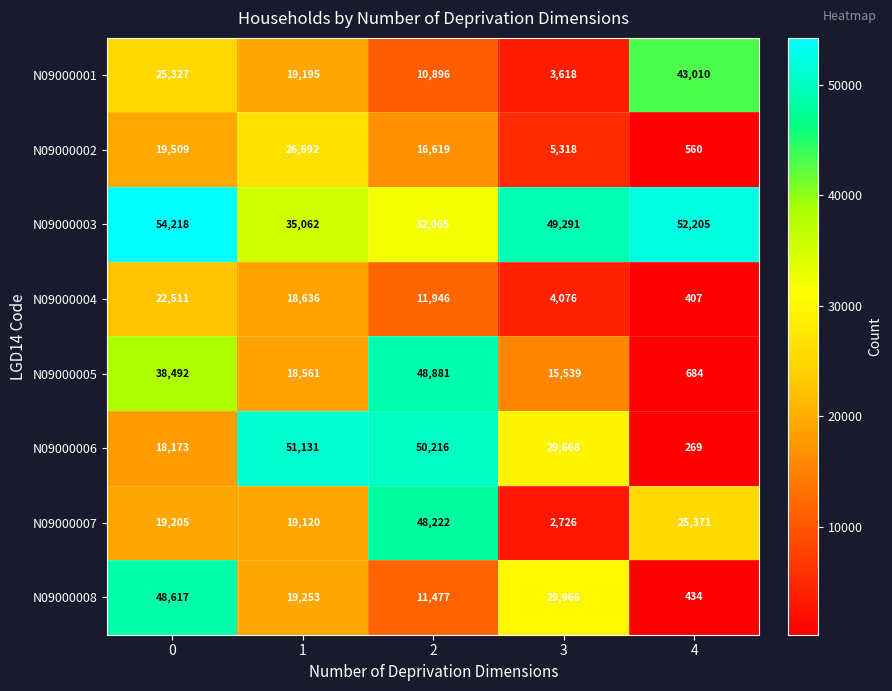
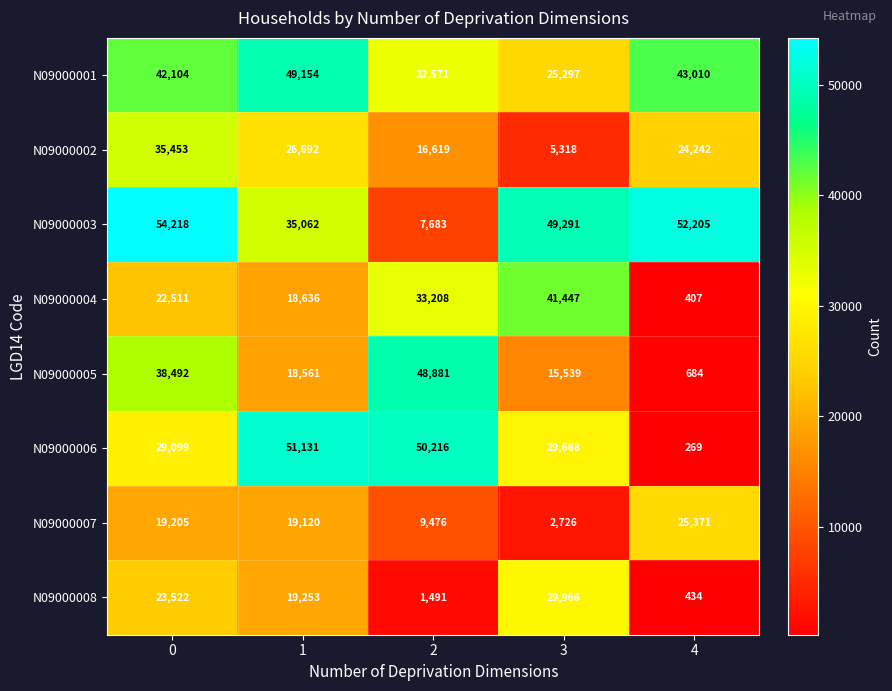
  {
    "N09000001": {
-     "0": "25,327",
-     "1": "19,195",
-     "2": "10,896",
-     "3": "3,618",
+     "0": "42,104",
+     "1": "49,154",
+     "2": "32,571",
+     "3": "25,297",
      "4": "43,010"
    },
    "N09000002": {
-     "0": "19,509",
+     "0": "35,453",
      "1": "26,692",
      "2": "16,619",
      "3": "5,318",
-     "4": "560"
+     "4": "24,242"
    },
    "N09000003": {
      "0": "54,218",
      "1": "35,062",
-     "2": "32,065",
+     "2": "7,683",
      "3": "49,291",
      "4": "52,205"
    },
    "N09000004": {
      "0": "22,511",
      "1": "18,636",
-     "2": "11,946",
-     "3": "4,076",
+     "2": "33,208",
+     "3": "41,447",
      "4": "407"
    },
    "N09000005": {
      "0": "38,492",
      "1": "18,561",
      "2": "48,881",
      "3": "15,539",
      "4": "684"
    },
    "N09000006": {
-     "0": "18,173",
+     "0": "29,099",
      "1": "51,131",
      "2": "50,216",
      "3": "29,668",
      "4": "269"
    },
    "N09000007": {
      "0": "19,205",
      "1": "19,120",
-     "2": "48,222",
+     "2": "9,476",
      "3": "2,726",
      "4": "25,371"
    },
    "N09000008": {
-     "0": "48,617",
+     "0": "23,522",
      "1": "19,253",
-     "2": "11,477",
+     "2": "1,491",
      "3": "29,966",
      "4": "434"
    }
  }
